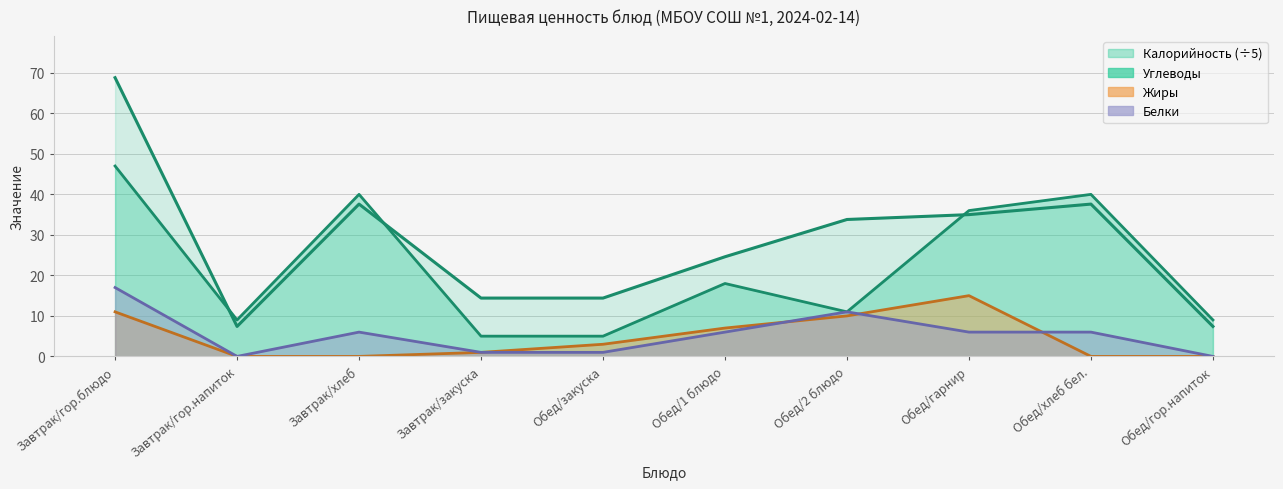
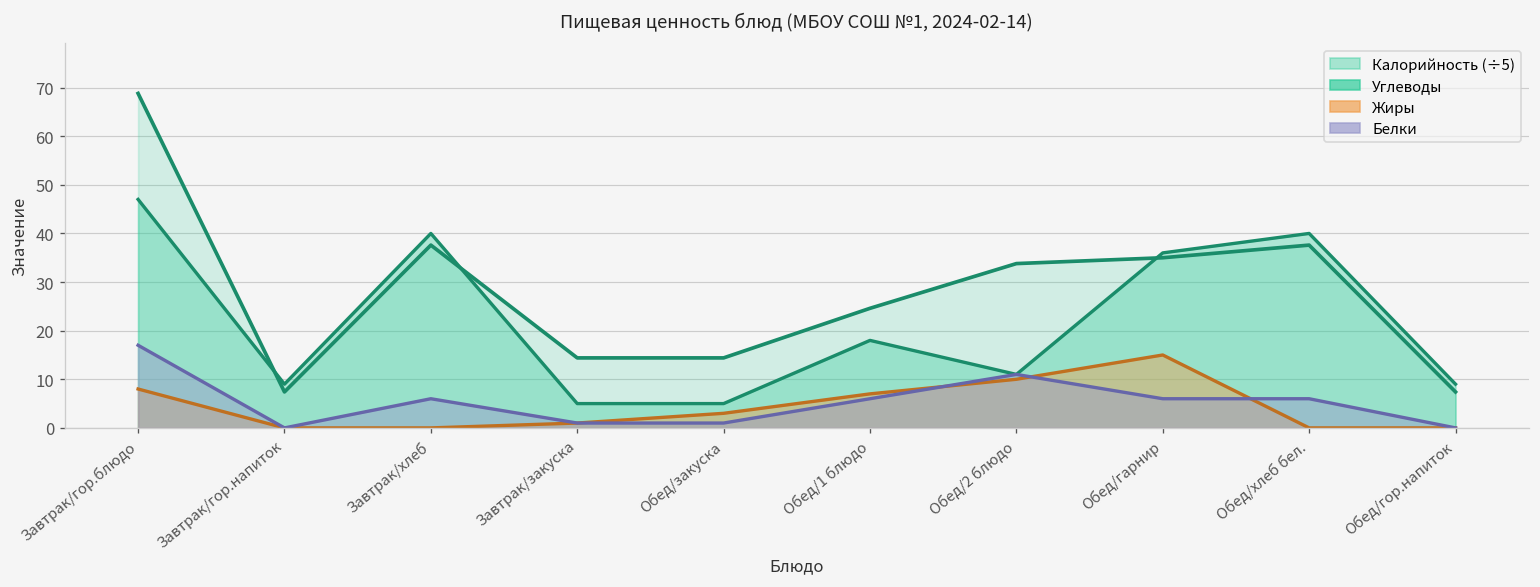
  {
    "Жиры": {
-     "Завтрак/гор.блюдо": 11,
+     "Завтрак/гор.блюдо": 8,
      "Завтрак/хлеб": 0,
      "Обед/закуска": 3,
      "Обед/1 блюдо": 7,
      "Обед/2 блюдо": 10,
      "Обед/гарнир": 15,
      "Обед/хлеб бел.": 0
    }
  }
